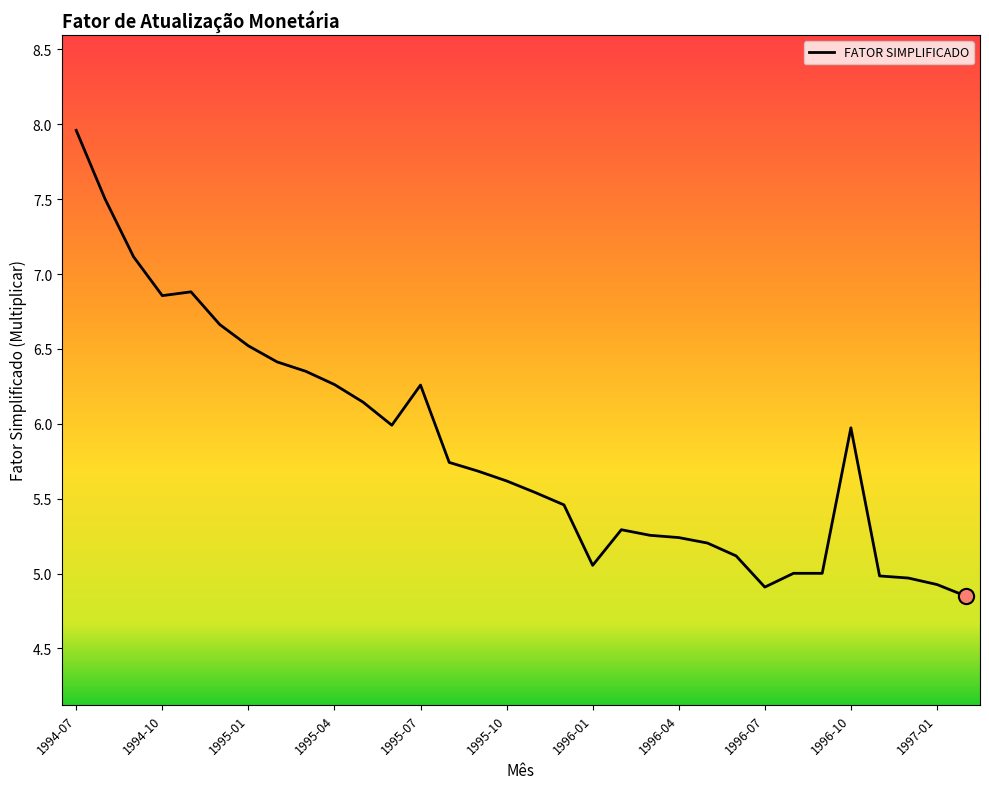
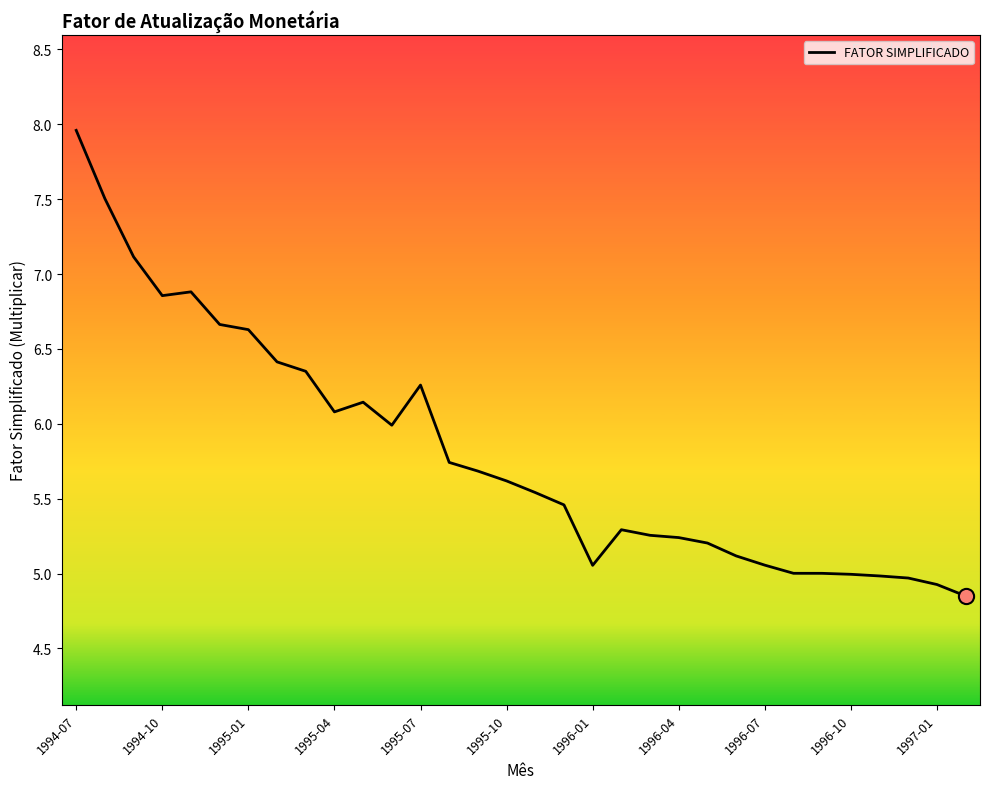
  {
    "FATOR SIMPLIFICADO": {
      "1994-07": 7.96,
      "1994-10": 6.86,
-     "1995-01": 6.52,
-     "1995-04": 6.26,
+     "1995-01": 6.63,
+     "1995-04": 6.08,
      "1995-07": 6.26,
      "1995-10": 5.62,
      "1996-01": 5.05,
      "1996-04": 5.24,
-     "1996-07": 4.91,
-     "1996-10": 5.97,
+     "1996-07": 5.06,
+     "1996-10": 4.99,
      "1997-01": 4.93
    }
  }
